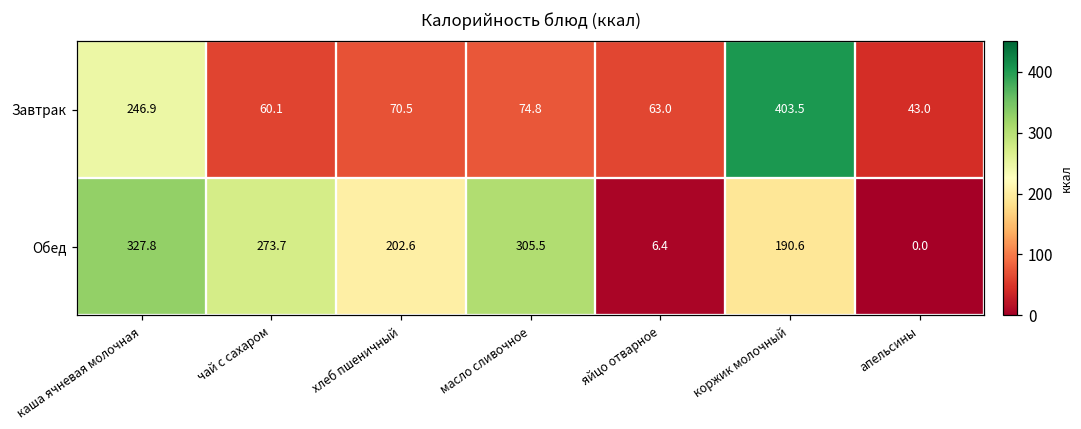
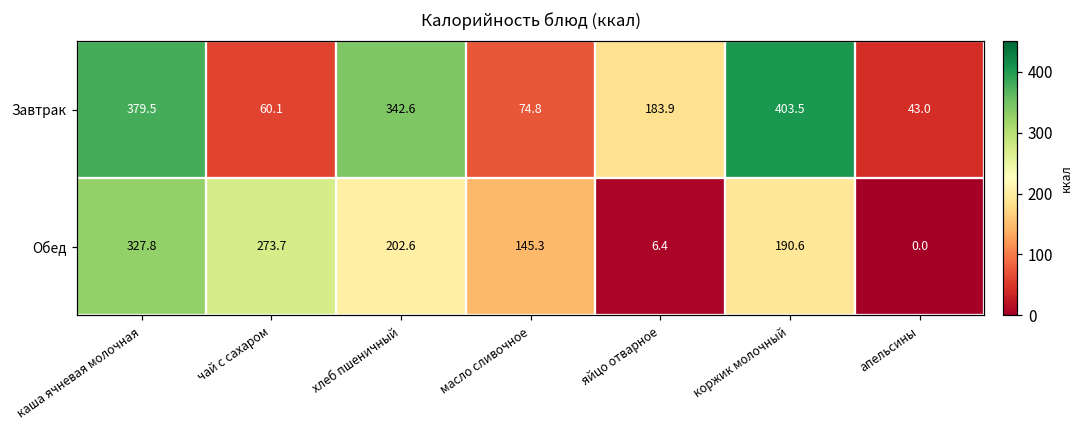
  {
    "Завтрак": {
-     "каша ячневая молочная": 246.9,
+     "каша ячневая молочная": 379.5,
      "чай с сахаром": 60.1,
-     "хлеб пшеничный": 70.5,
+     "хлеб пшеничный": 342.6,
      "масло сливочное": 74.8,
-     "яйцо отварное": 63.0,
+     "яйцо отварное": 183.9,
      "коржик молочный": 403.5,
      "апельсины": 43.0
    },
    "Обед": {
      "каша ячневая молочная": 327.8,
      "чай с сахаром": 273.7,
      "хлеб пшеничный": 202.6,
-     "масло сливочное": 305.5,
+     "масло сливочное": 145.3,
      "яйцо отварное": 6.4,
      "коржик молочный": 190.6,
      "апельсины": 0.0
    }
  }
